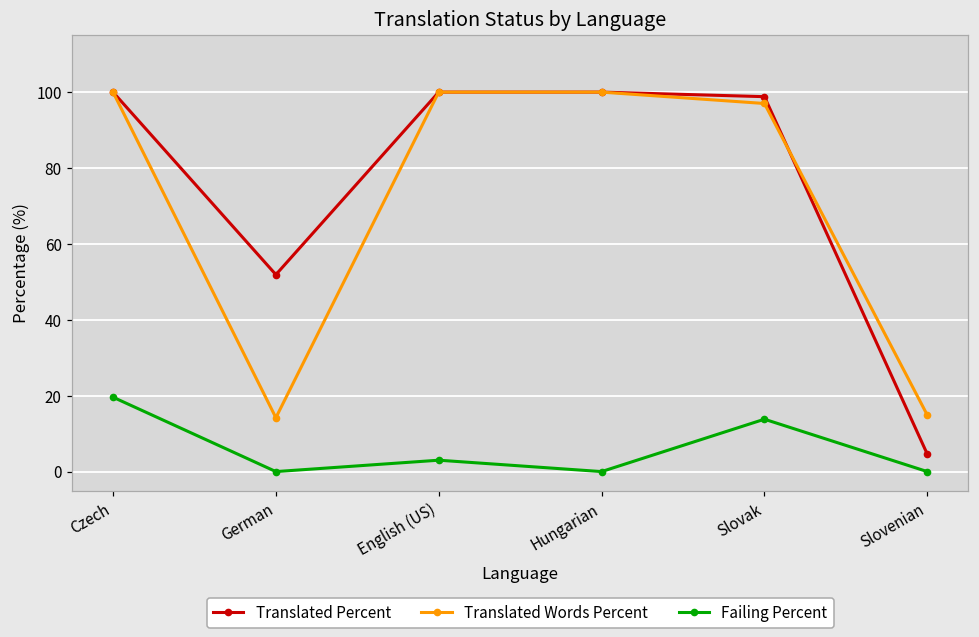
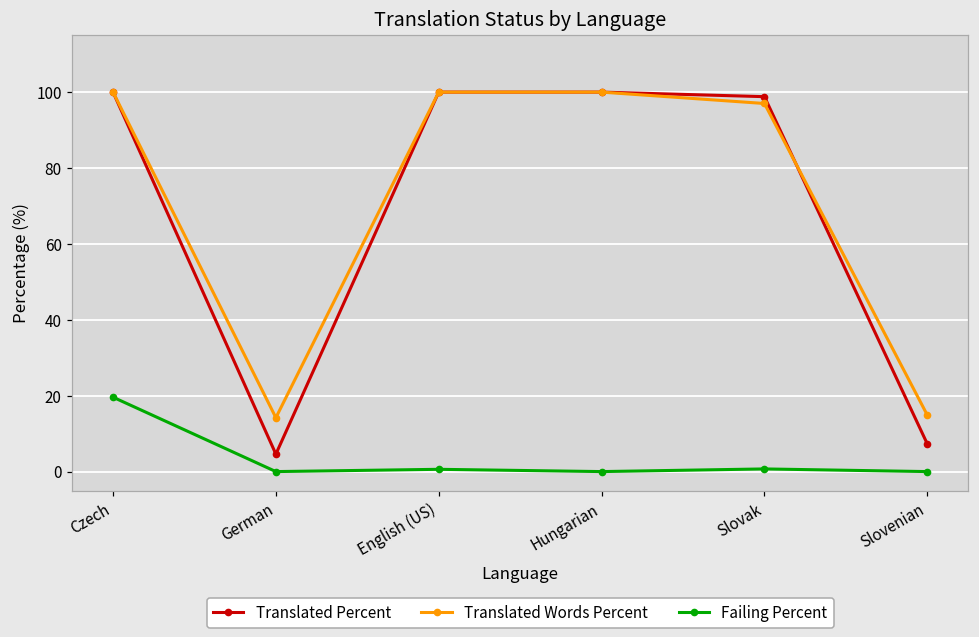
  {
    "Translated Percent": {
-     "German": 52,
+     "German": 5,
      "Slovak": 99,
-     "Slovenian": 5
+     "Slovenian": 7
    },
    "Translated Words Percent": {
      "German": 14,
      "Slovak": 97,
      "Slovenian": 15
    },
    "Failing Percent": {
      "Czech": 20,
      "German": 0,
-     "English (US)": 3,
+     "English (US)": 1,
      "Hungarian": 0,
-     "Slovak": 14,
+     "Slovak": 1,
      "Slovenian": 0
    }
  }
